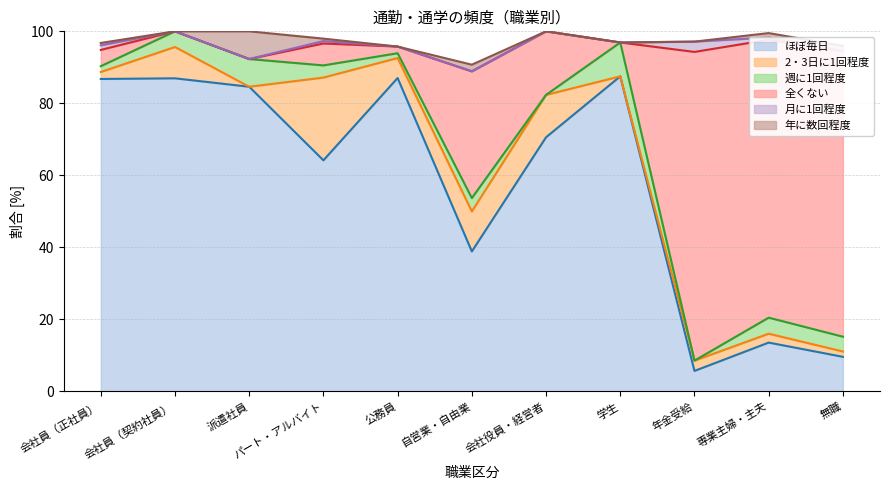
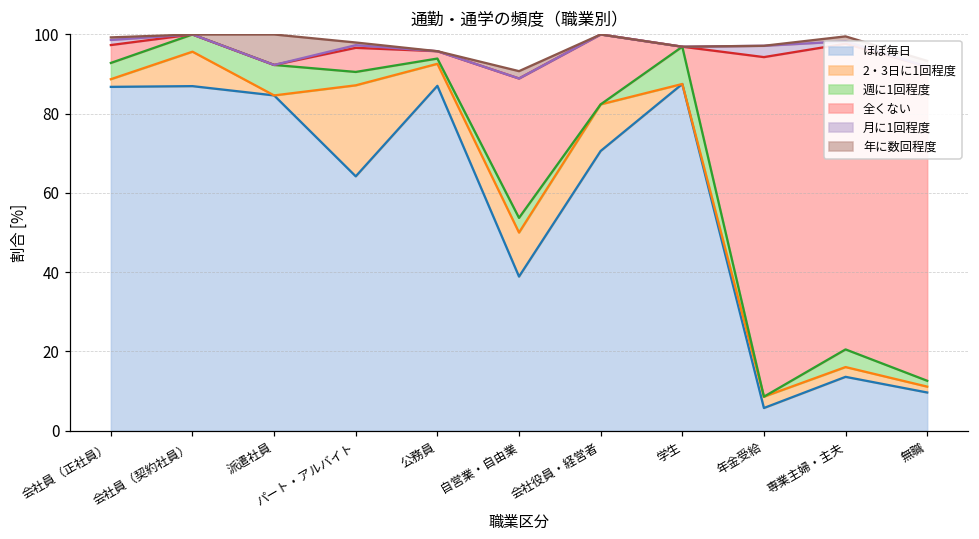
  {
    "週に1回程度": {
-     "会社員（正社員）": 2,
+     "会社員（正社員）": 4,
      "パート・アルバイト": 3,
      "公務員": 1,
      "自営業・自由業": 4,
      "専業主婦・主夫": 4,
-     "無職": 4
+     "無職": 1
    }
  }
